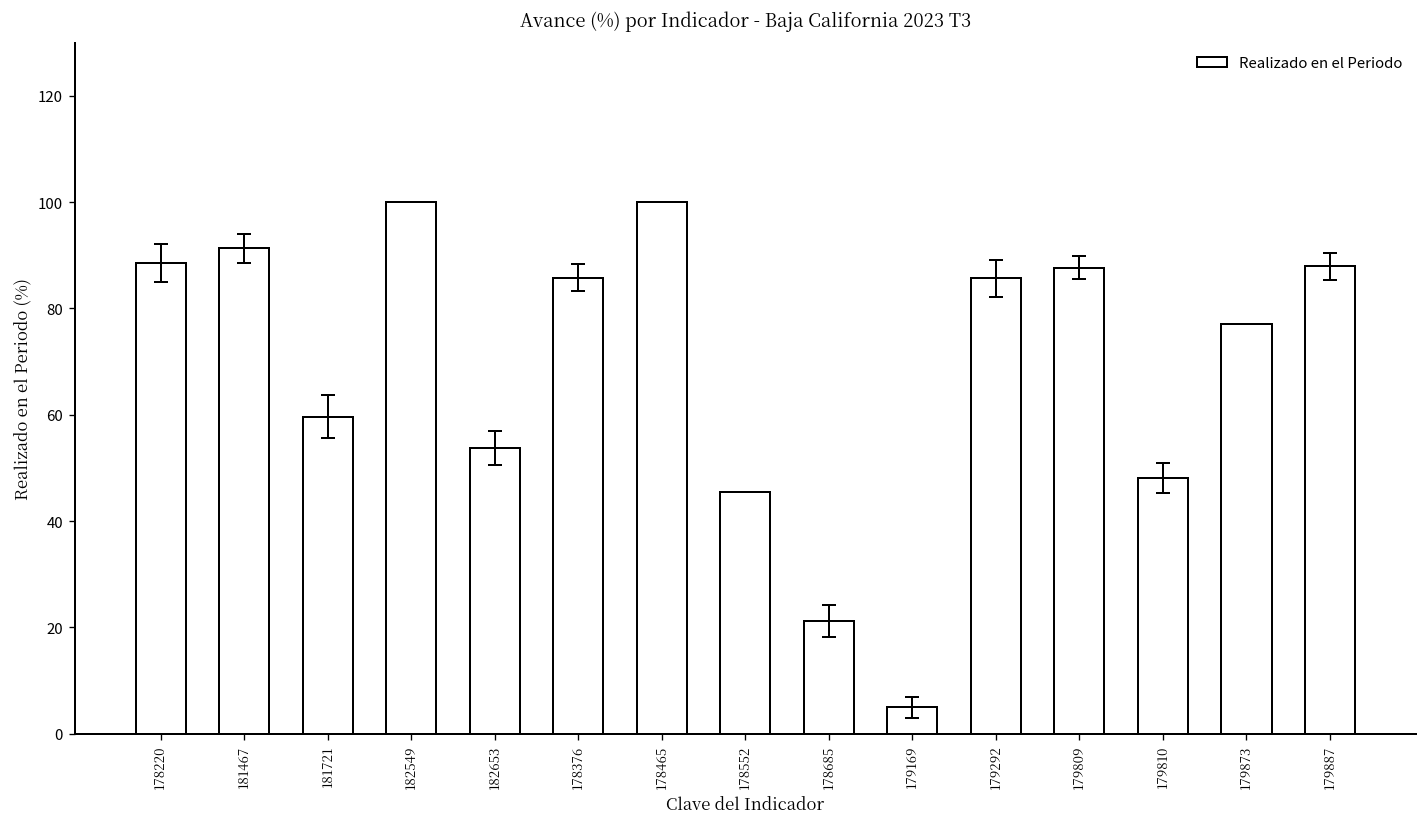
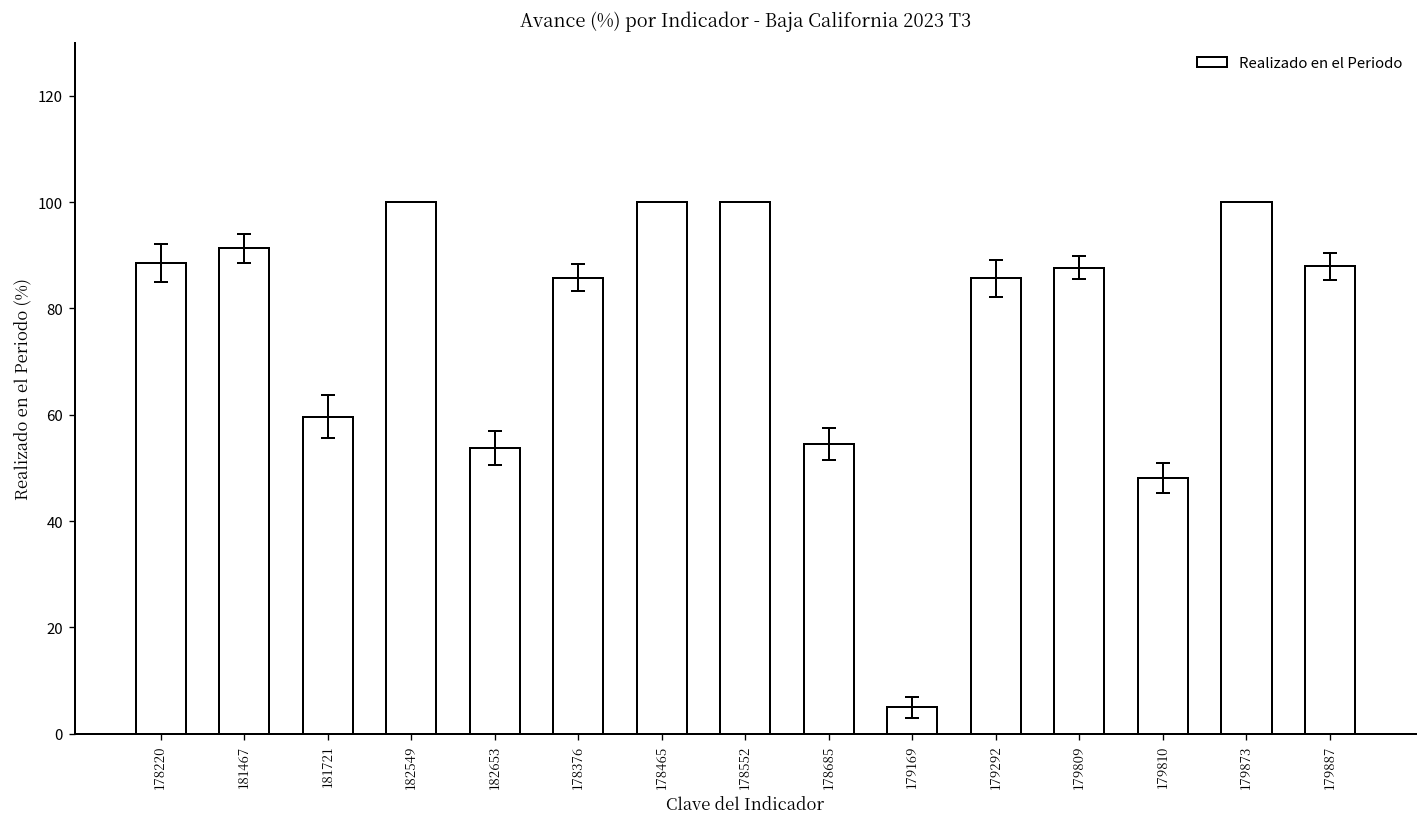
  {
    "Realizado en el Periodo": {
      "178220": 89,
      "181467": 91,
      "181721": 60,
      "182549": 100,
      "182653": 54,
      "178376": 86,
      "178465": 100,
-     "178552": 46,
-     "178685": 21,
+     "178552": 100,
+     "178685": 54,
      "179169": 5,
      "179292": 86,
      "179809": 88,
      "179810": 48,
-     "179873": 77,
+     "179873": 100,
      "179887": 88
    }
  }
